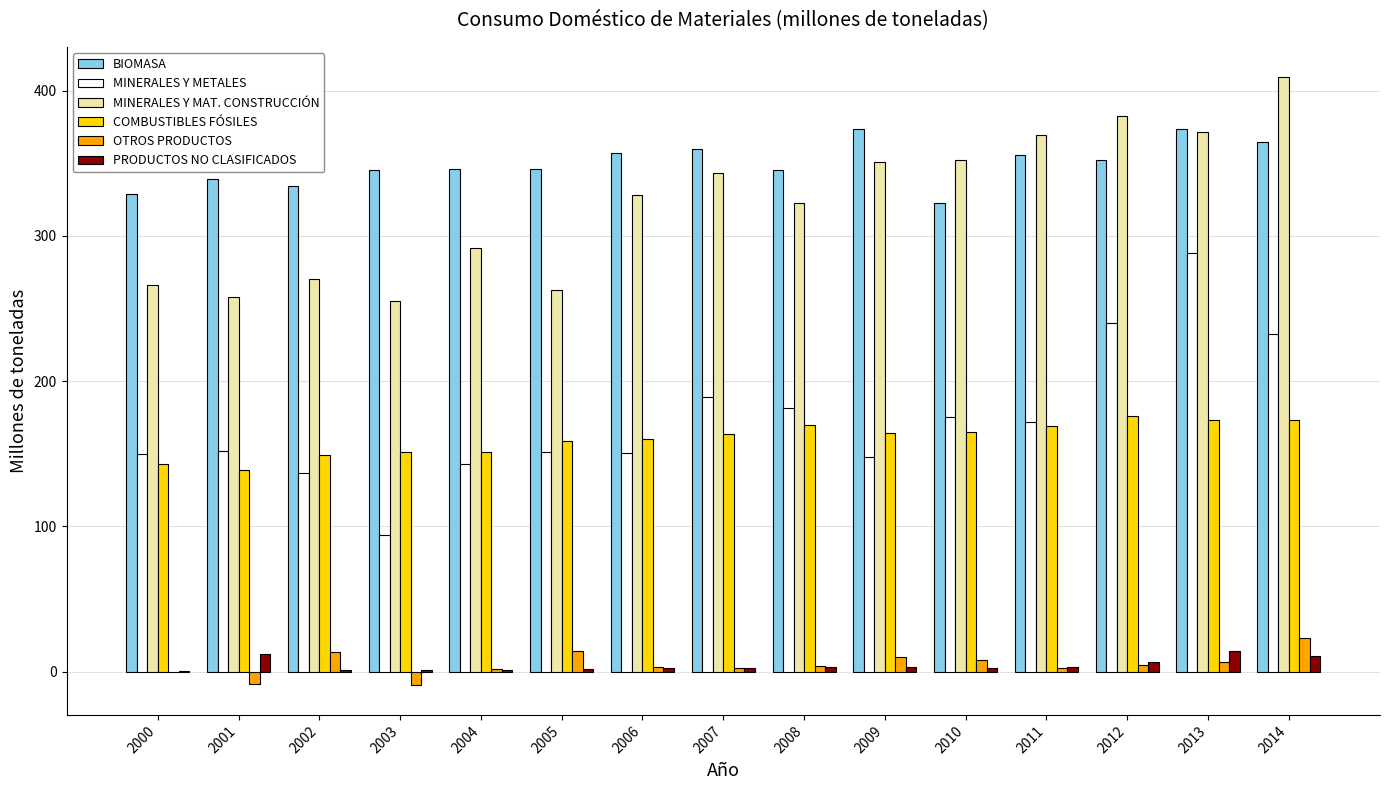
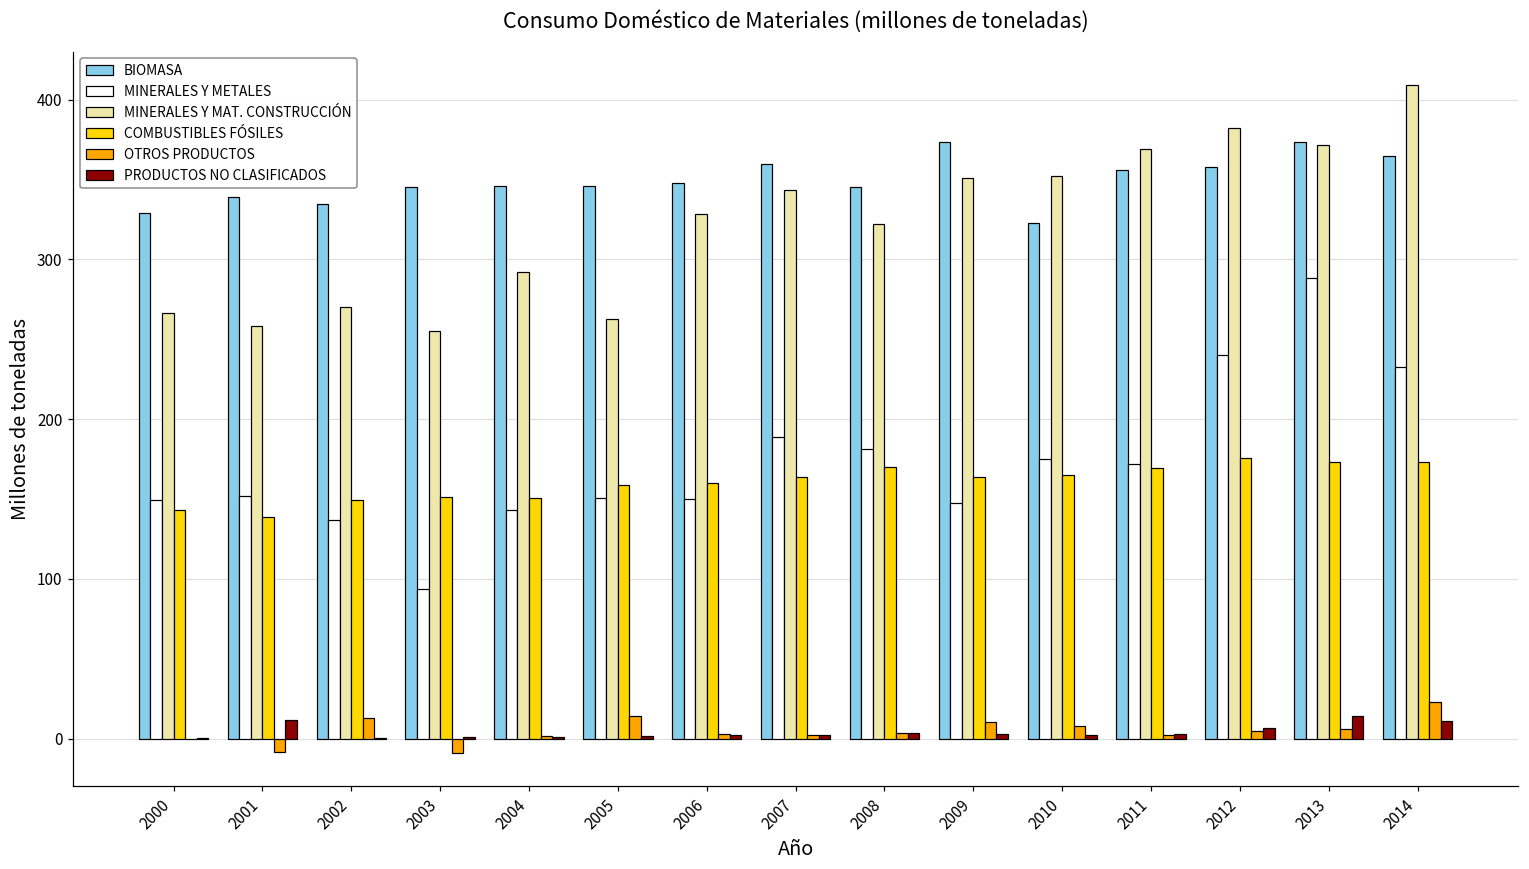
  {
    "BIOMASA": {
      "2000": 329,
      "2001": 339,
      "2002": 335,
      "2003": 345,
      "2004": 346,
      "2005": 346,
-     "2006": 357,
+     "2006": 348,
      "2007": 360,
      "2008": 346,
      "2009": 373,
      "2010": 323,
      "2011": 356,
-     "2012": 353,
+     "2012": 358,
      "2013": 374,
      "2014": 365
    },
    "MINERALES Y METALES": {
      "2000": 150,
      "2001": 152,
      "2002": 137,
      "2003": 94,
      "2004": 143,
      "2005": 151,
      "2006": 150,
      "2007": 189,
      "2008": 181,
      "2009": 148,
      "2010": 175,
      "2011": 172,
      "2012": 240,
      "2013": 288,
      "2014": 233
    },
    "MINERALES Y MAT. CONSTRUCCIÓN": {
      "2000": 266,
      "2001": 258,
      "2002": 270,
      "2003": 255,
      "2004": 292,
      "2005": 263,
      "2006": 328,
      "2007": 343,
      "2008": 322,
      "2009": 351,
      "2010": 352,
      "2011": 369,
      "2012": 382,
      "2013": 372,
      "2014": 409
    },
    "PRODUCTOS NO CLASIFICADOS": {
      "2001": 12,
      "2006": 3,
      "2007": 2,
      "2008": 3,
      "2009": 3,
      "2010": 2,
      "2011": 3,
      "2012": 7,
      "2013": 14,
      "2014": 11
    }
  }
